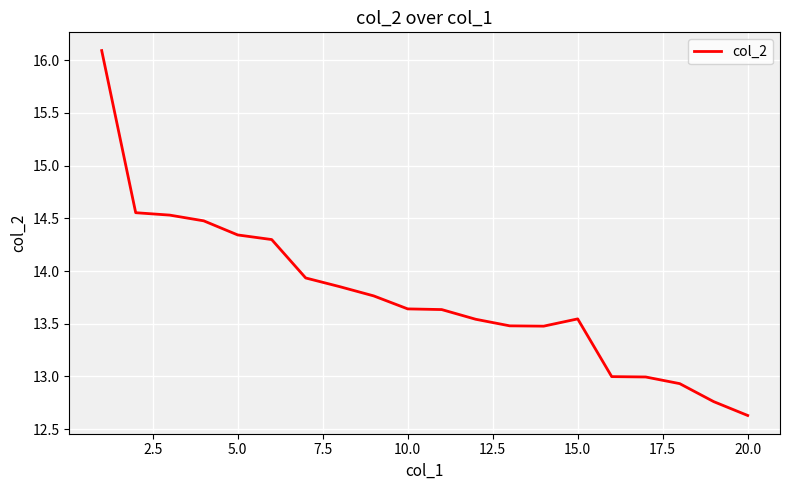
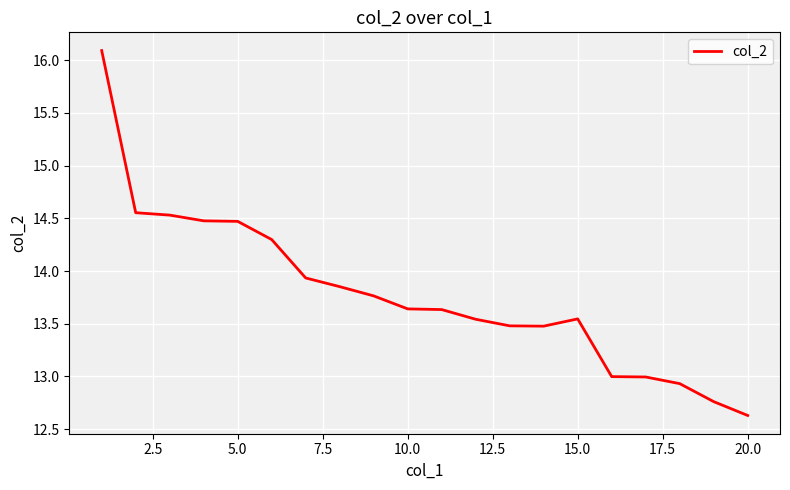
  {
-   "5.0": 14.34,
+   "5.0": 14.47,
    "10.0": 13.64,
    "15.0": 13.55,
    "20.0": 12.63
  }
